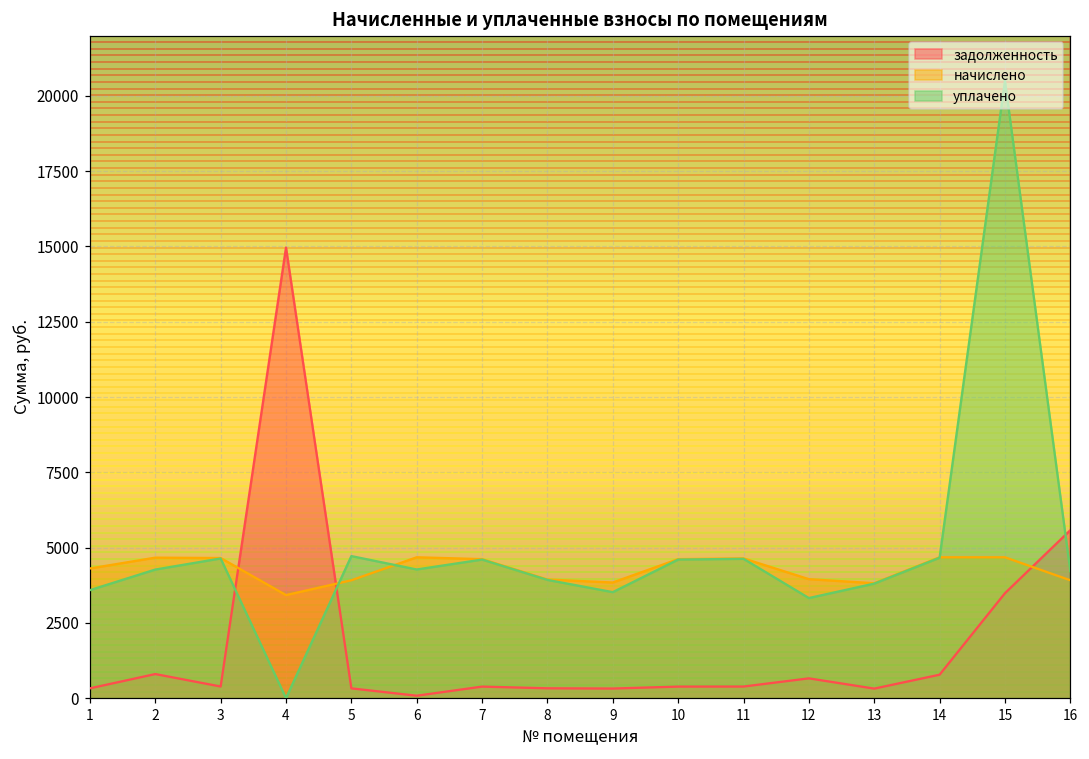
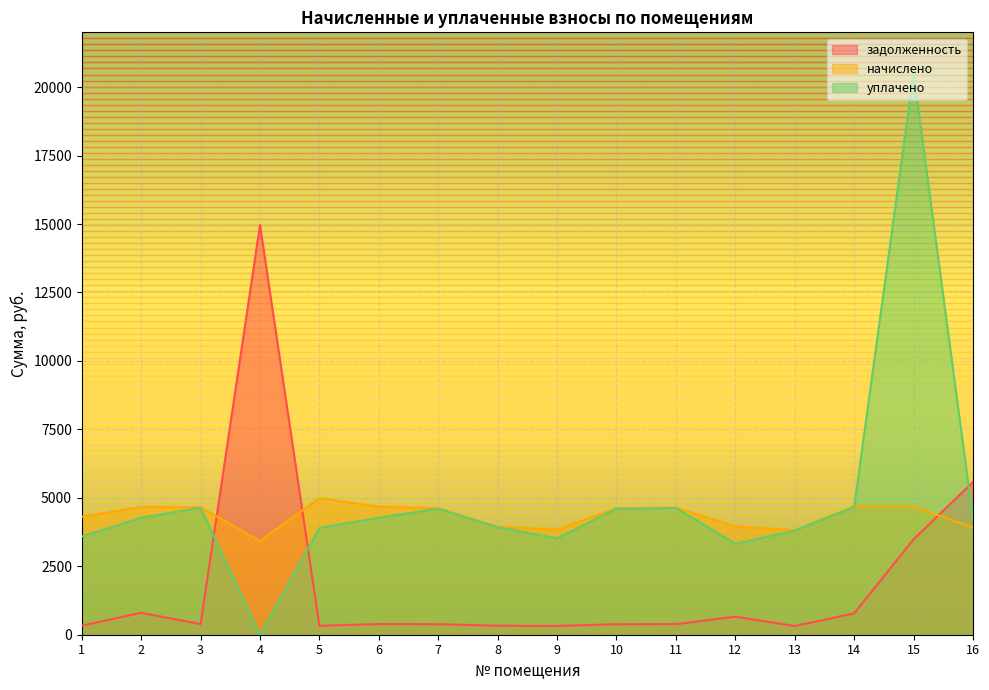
  {
    "задолженность": {
      "1": 300,
      "2": 800,
      "3": 400,
      "4": 15000,
      "5": 300,
-     "6": 100,
+     "6": 400,
      "7": 400,
      "8": 300,
      "9": 300,
      "10": 400,
      "11": 400,
      "12": 700,
      "13": 300,
      "14": 800,
      "15": 3500,
      "16": 5600
    },
    "начислено": {
      "1": 4300,
      "2": 4700,
      "4": 3400,
-     "5": 3900,
+     "5": 5000,
      "6": 4700,
      "9": 3800,
      "12": 4000,
      "15": 4700,
      "16": 3900
    },
    "уплачено": {
      "1": 3600,
      "2": 4300,
      "4": 0,
-     "5": 4700,
+     "5": 3900,
      "6": 4300,
      "9": 3500,
      "12": 3300,
      "16": 4200
    }
  }
